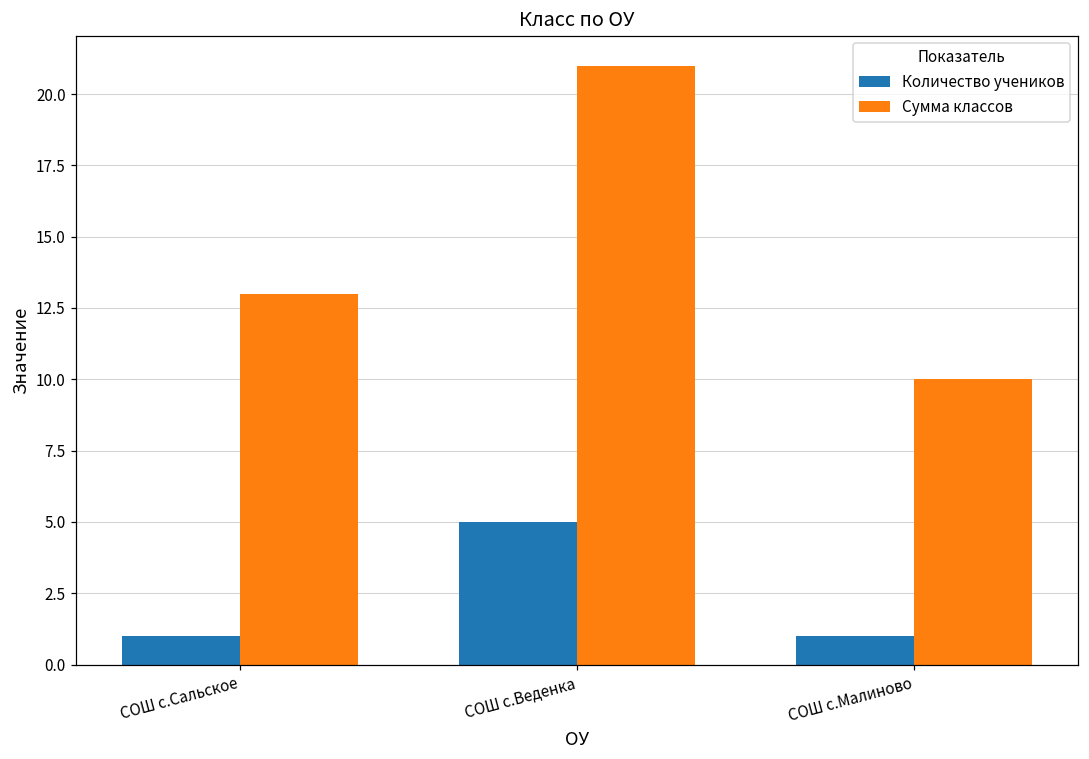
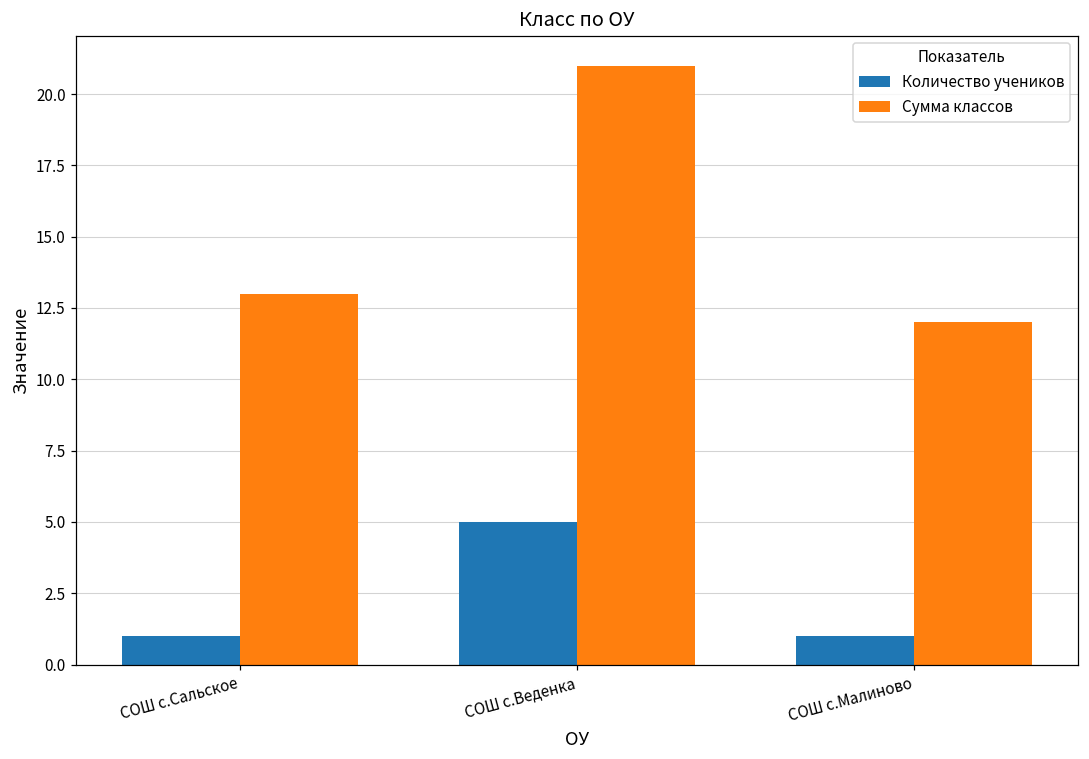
  {
    "Количество учеников": {
      "СОШ с.Сальское": 1,
      "СОШ с.Веденка": 5,
      "СОШ с.Малиново": 1
    },
    "Сумма классов": {
      "СОШ с.Сальское": 13,
      "СОШ с.Веденка": 21,
-     "СОШ с.Малиново": 10
+     "СОШ с.Малиново": 12
    }
  }
